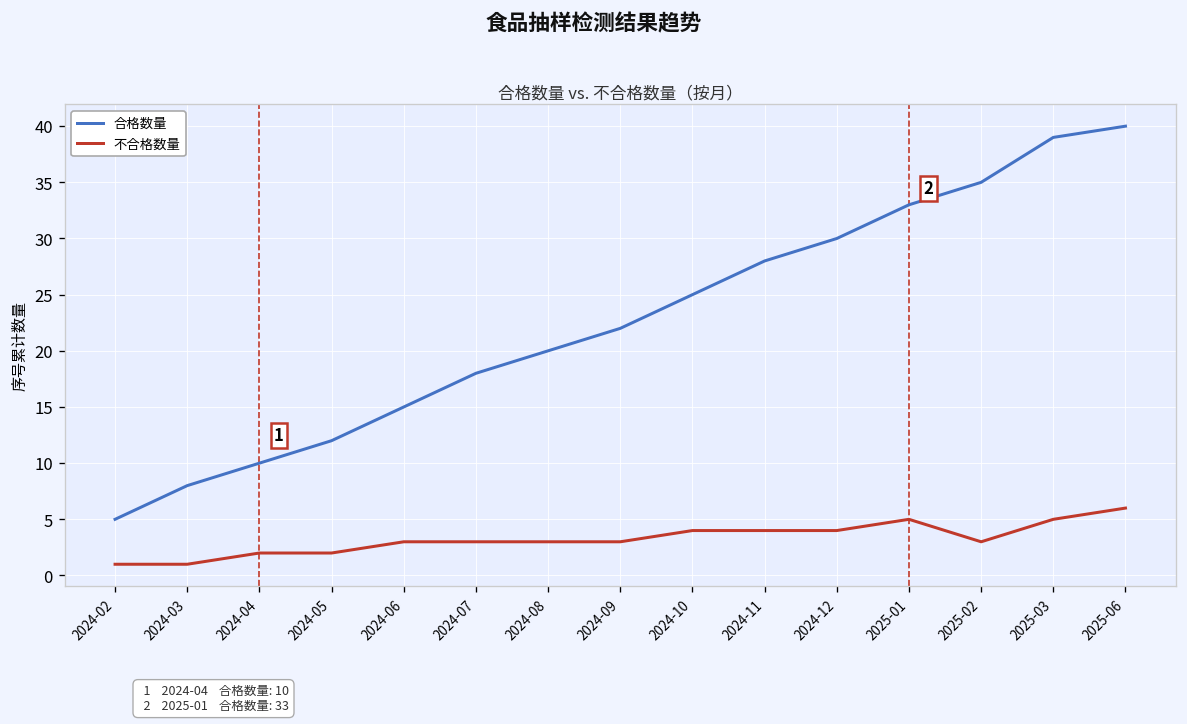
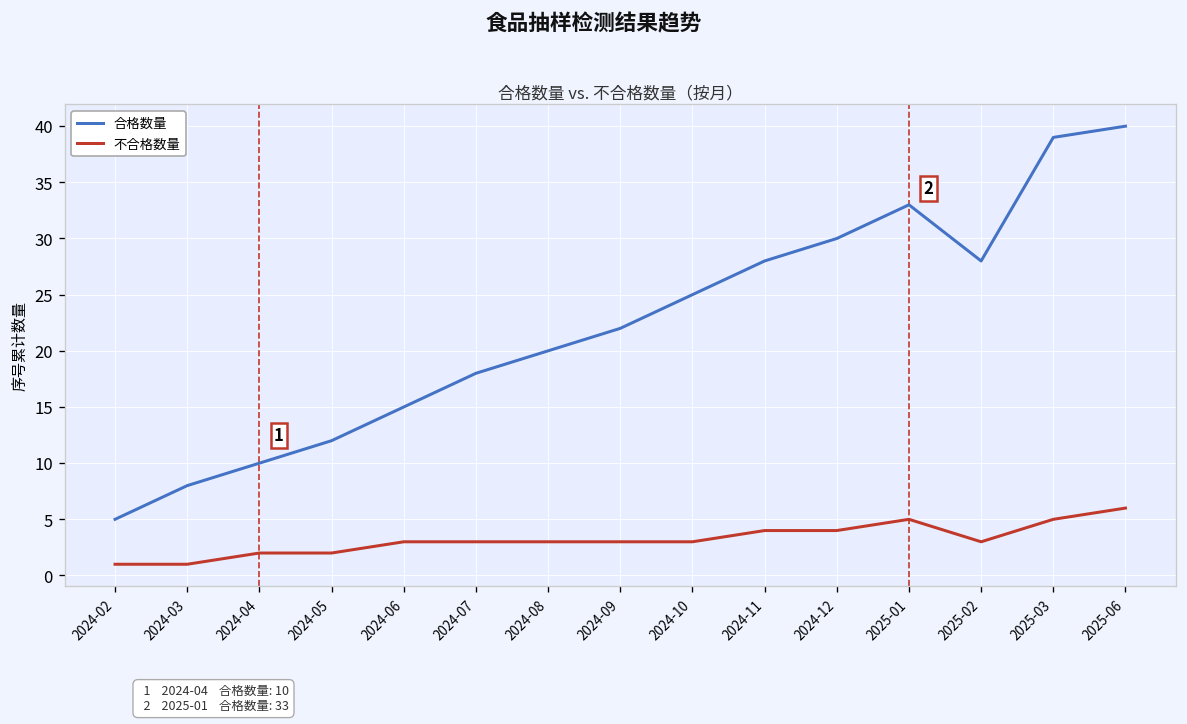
  {
    "合格数量": {
      "2024-02": 5,
      "2024-03": 8,
      "2024-05": 12,
      "2024-06": 15,
      "2024-07": 18,
      "2024-08": 20,
      "2024-09": 22,
      "2024-10": 25,
      "2024-11": 28,
      "2024-12": 30,
-     "2025-02": 35,
+     "2025-02": 28,
      "2025-03": 39,
      "2025-06": 40
    },
    "不合格数量": {
      "2024-02": 1,
      "2024-03": 1,
      "2024-04": 2,
      "2024-05": 2,
      "2024-06": 3,
      "2024-07": 3,
      "2024-08": 3,
      "2024-09": 3,
-     "2024-10": 4,
+     "2024-10": 3,
      "2024-11": 4,
      "2024-12": 4,
      "2025-01": 5,
      "2025-02": 3,
      "2025-03": 5,
      "2025-06": 6
    }
  }
